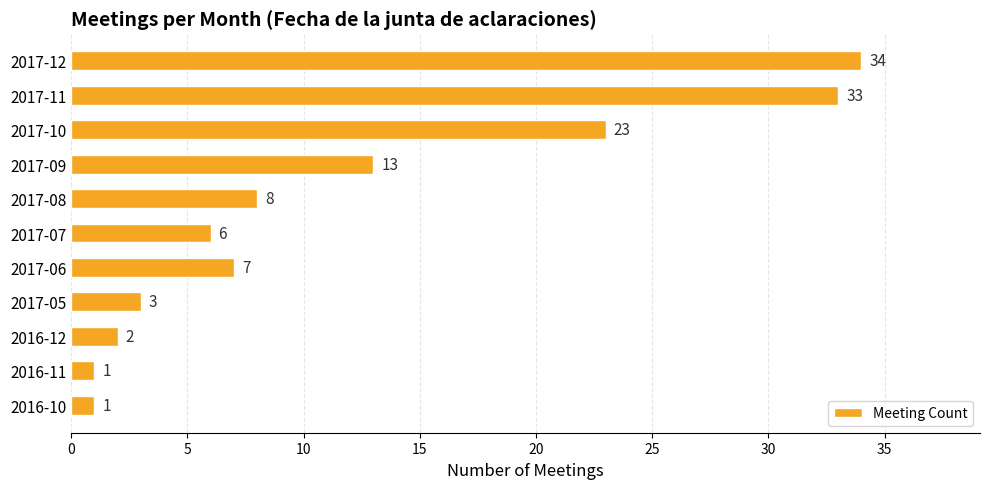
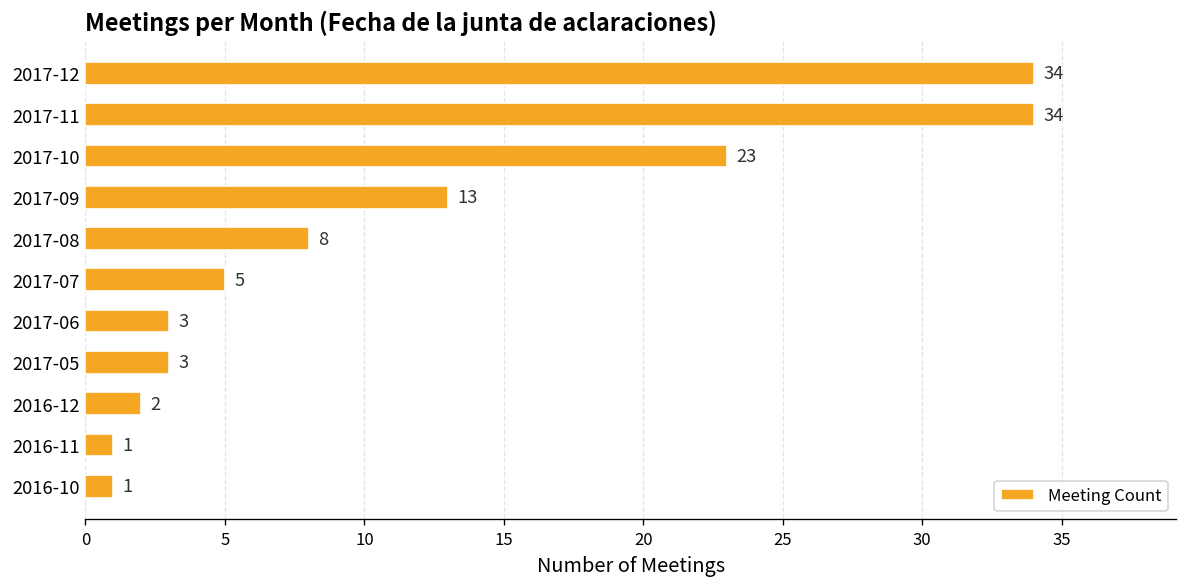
  {
    "2017-12": 34,
-   "2017-11": 33,
+   "2017-11": 34,
    "2017-10": 23,
    "2017-09": 13,
    "2017-08": 8,
-   "2017-07": 6,
-   "2017-06": 7,
+   "2017-07": 5,
+   "2017-06": 3,
    "2017-05": 3,
    "2016-12": 2,
    "2016-11": 1,
    "2016-10": 1
  }
